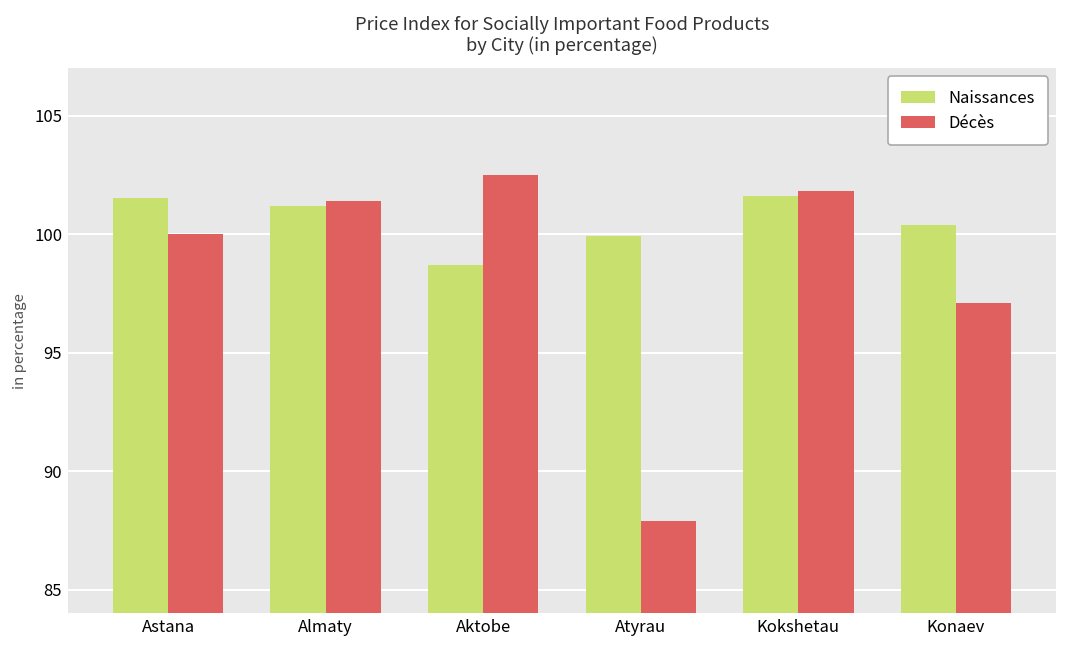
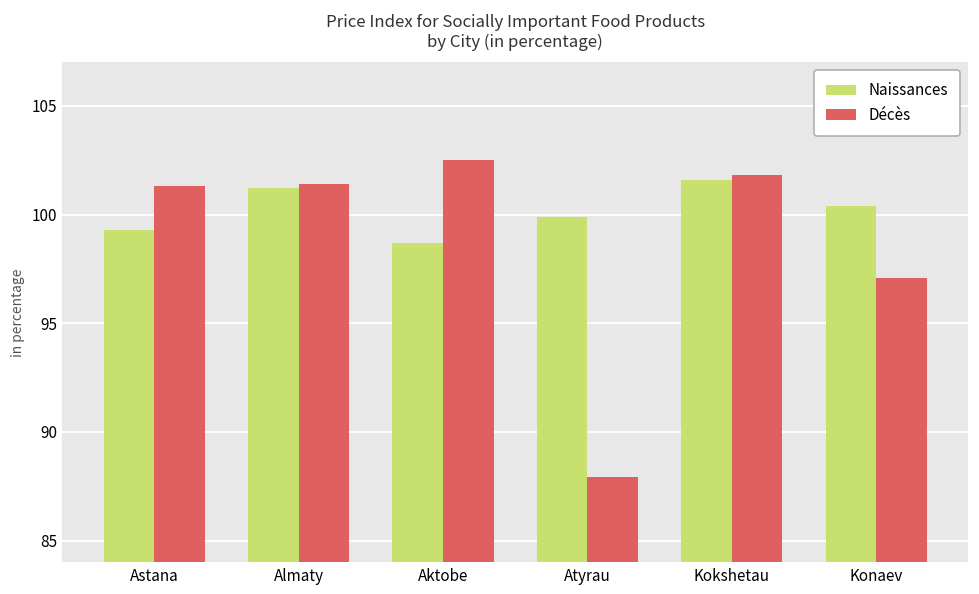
  {
    "Naissances": {
-     "Astana": 101.5,
+     "Astana": 99.3,
      "Almaty": 101.2,
      "Aktobe": 98.7,
      "Atyrau": 99.9,
      "Kokshetau": 101.6,
      "Konaev": 100.4
    },
    "Décès": {
-     "Astana": 100.0,
+     "Astana": 101.3,
      "Almaty": 101.4,
      "Aktobe": 102.5,
      "Atyrau": 87.9,
      "Kokshetau": 101.8,
      "Konaev": 97.1
    }
  }
